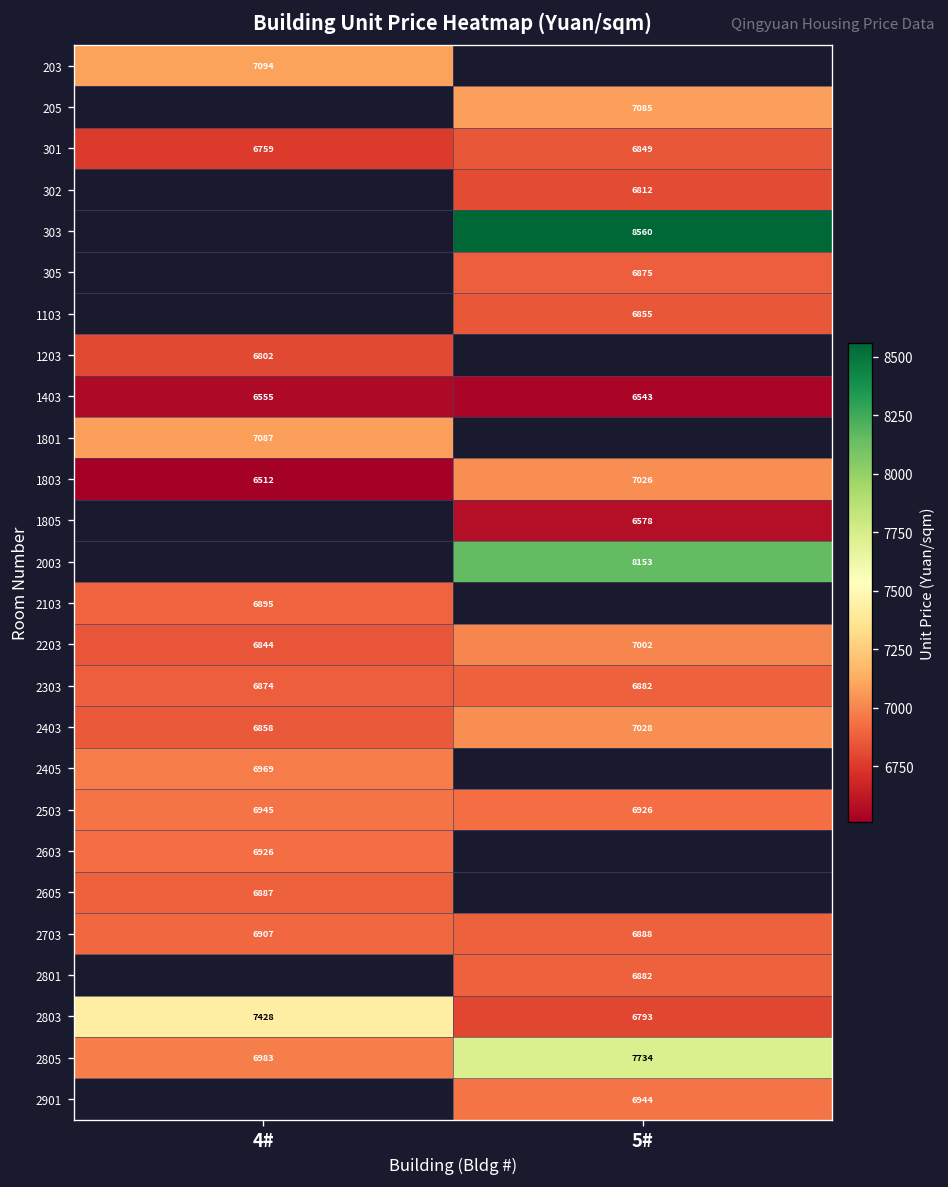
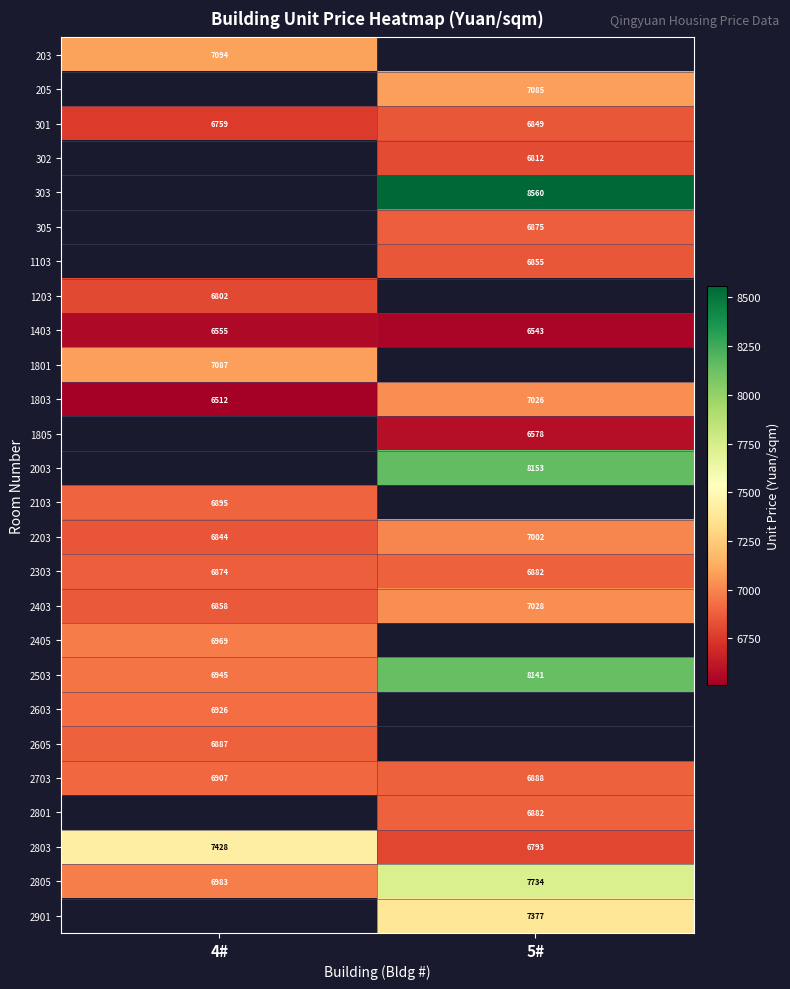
  {
    "203": {
      "4#": 7094
    },
    "205": {
      "5#": 7085
    },
    "301": {
      "4#": 6759,
      "5#": 6849
    },
    "302": {
      "5#": 6812
    },
    "303": {
      "5#": 8560
    },
    "305": {
      "5#": 6875
    },
    "1103": {
      "5#": 6855
    },
    "1203": {
      "4#": 6802
    },
    "1403": {
      "4#": 6555,
      "5#": 6543
    },
    "1801": {
      "4#": 7087
    },
    "1803": {
      "4#": 6512,
      "5#": 7026
    },
    "1805": {
      "5#": 6578
    },
    "2003": {
      "5#": 8153
    },
    "2103": {
      "4#": 6895
    },
    "2203": {
      "4#": 6844,
      "5#": 7002
    },
    "2303": {
      "4#": 6874,
      "5#": 6882
    },
    "2403": {
      "4#": 6858,
      "5#": 7028
    },
    "2405": {
      "4#": 6969
    },
    "2503": {
      "4#": 6945,
-     "5#": 6926
+     "5#": 8141
    },
    "2603": {
      "4#": 6926
    },
    "2605": {
      "4#": 6887
    },
    "2703": {
      "4#": 6907,
      "5#": 6888
    },
    "2801": {
      "5#": 6882
    },
    "2803": {
      "4#": 7428,
      "5#": 6793
    },
    "2805": {
      "4#": 6983,
      "5#": 7734
    },
    "2901": {
-     "5#": 6944
+     "5#": 7377
    }
  }
